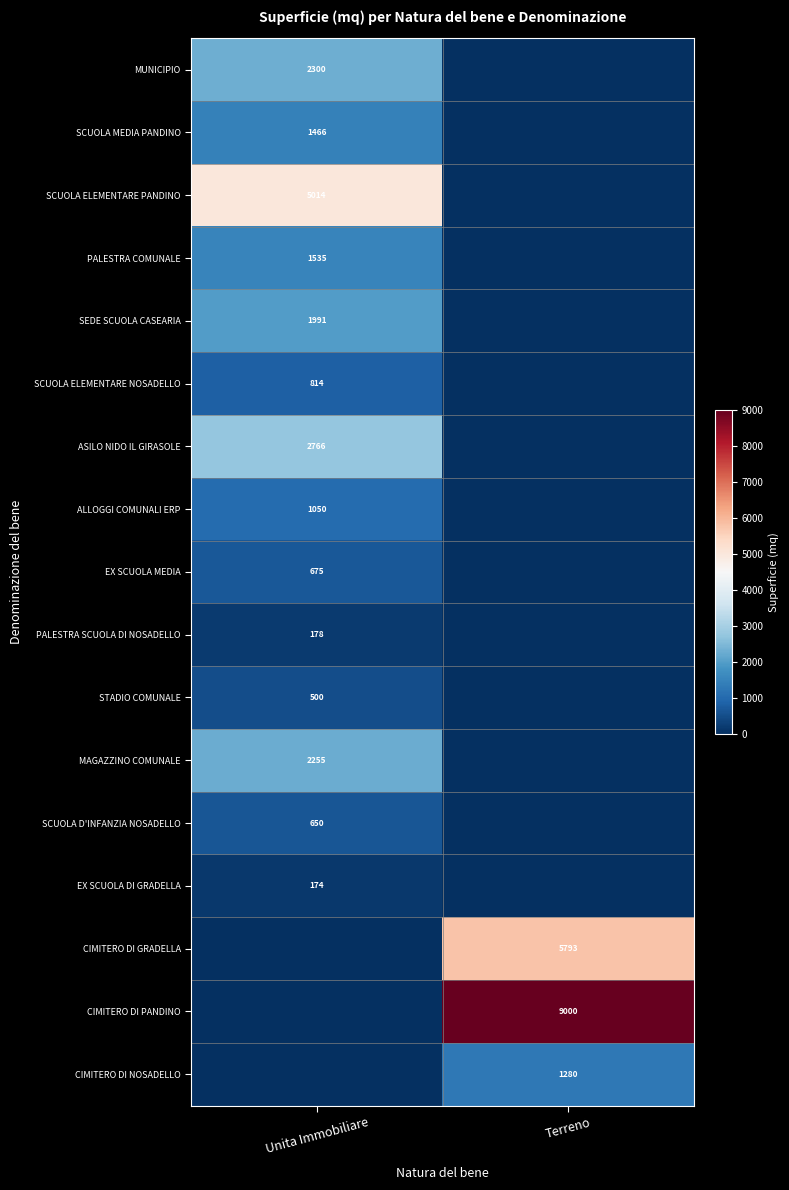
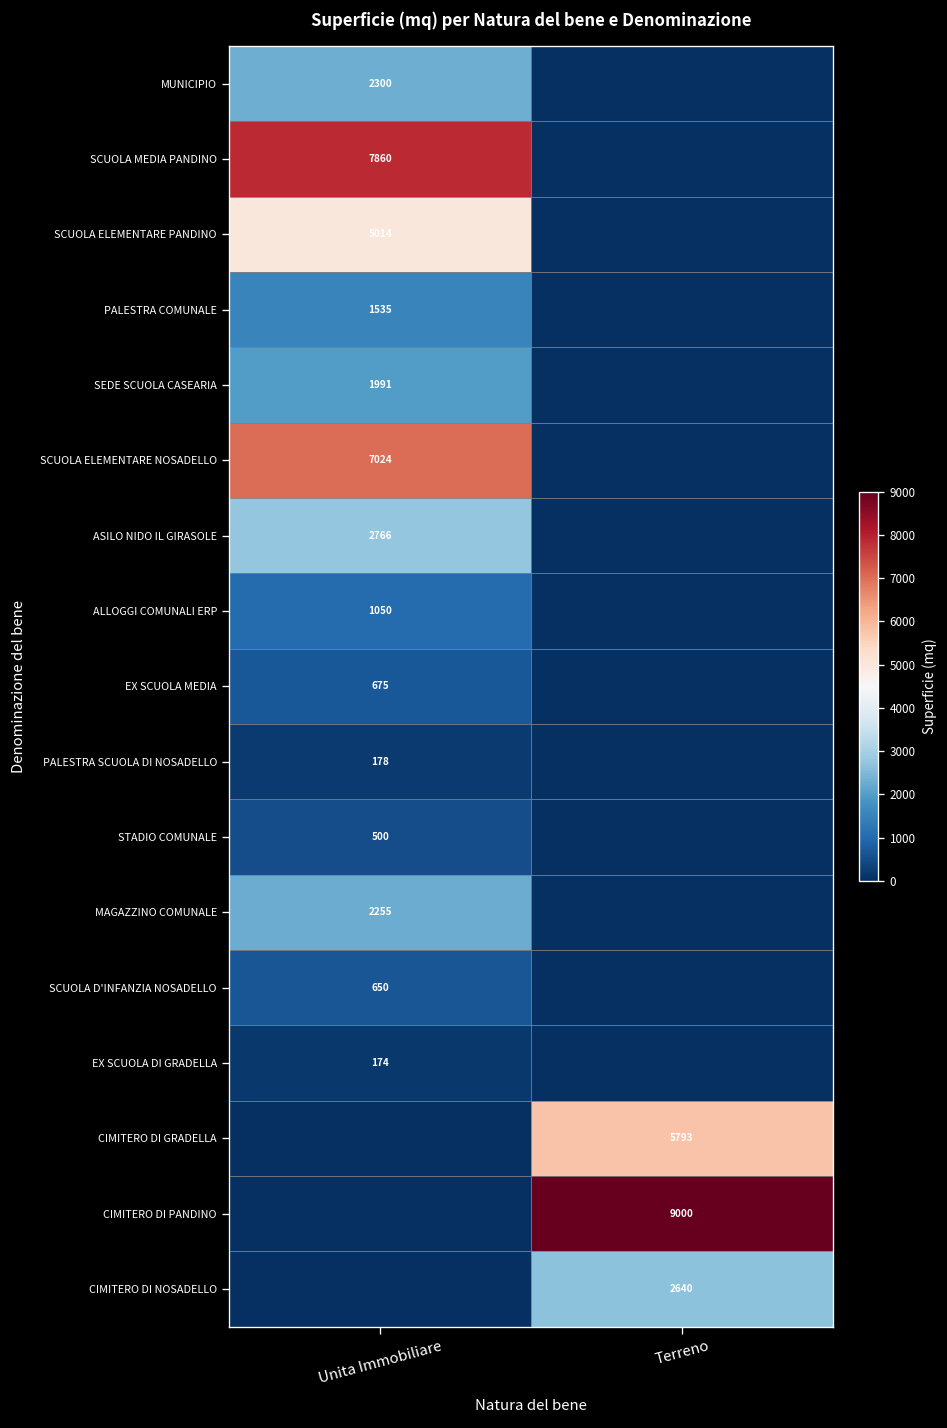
  {
    "MUNICIPIO": {
      "Unita Immobiliare": 2300
    },
    "SCUOLA MEDIA PANDINO": {
-     "Unita Immobiliare": 1466
+     "Unita Immobiliare": 7860
    },
    "PALESTRA COMUNALE": {
      "Unita Immobiliare": 1535
    },
    "SEDE SCUOLA CASEARIA": {
      "Unita Immobiliare": 1991
    },
    "SCUOLA ELEMENTARE NOSADELLO": {
-     "Unita Immobiliare": 814
+     "Unita Immobiliare": 7024
    },
    "ASILO NIDO IL GIRASOLE": {
      "Unita Immobiliare": 2766
    },
    "ALLOGGI COMUNALI ERP": {
      "Unita Immobiliare": 1050
    },
    "EX SCUOLA MEDIA": {
      "Unita Immobiliare": 675
    },
    "PALESTRA SCUOLA DI NOSADELLO": {
      "Unita Immobiliare": 178
    },
    "STADIO COMUNALE": {
      "Unita Immobiliare": 500
    },
    "MAGAZZINO COMUNALE": {
      "Unita Immobiliare": 2255
    },
    "SCUOLA D'INFANZIA NOSADELLO": {
      "Unita Immobiliare": 650
    },
    "EX SCUOLA DI GRADELLA": {
      "Unita Immobiliare": 174
    },
    "CIMITERO DI GRADELLA": {
      "Terreno": 5793
    },
    "CIMITERO DI PANDINO": {
      "Terreno": 9000
    },
    "CIMITERO DI NOSADELLO": {
-     "Terreno": 1280
+     "Terreno": 2640
    }
  }
